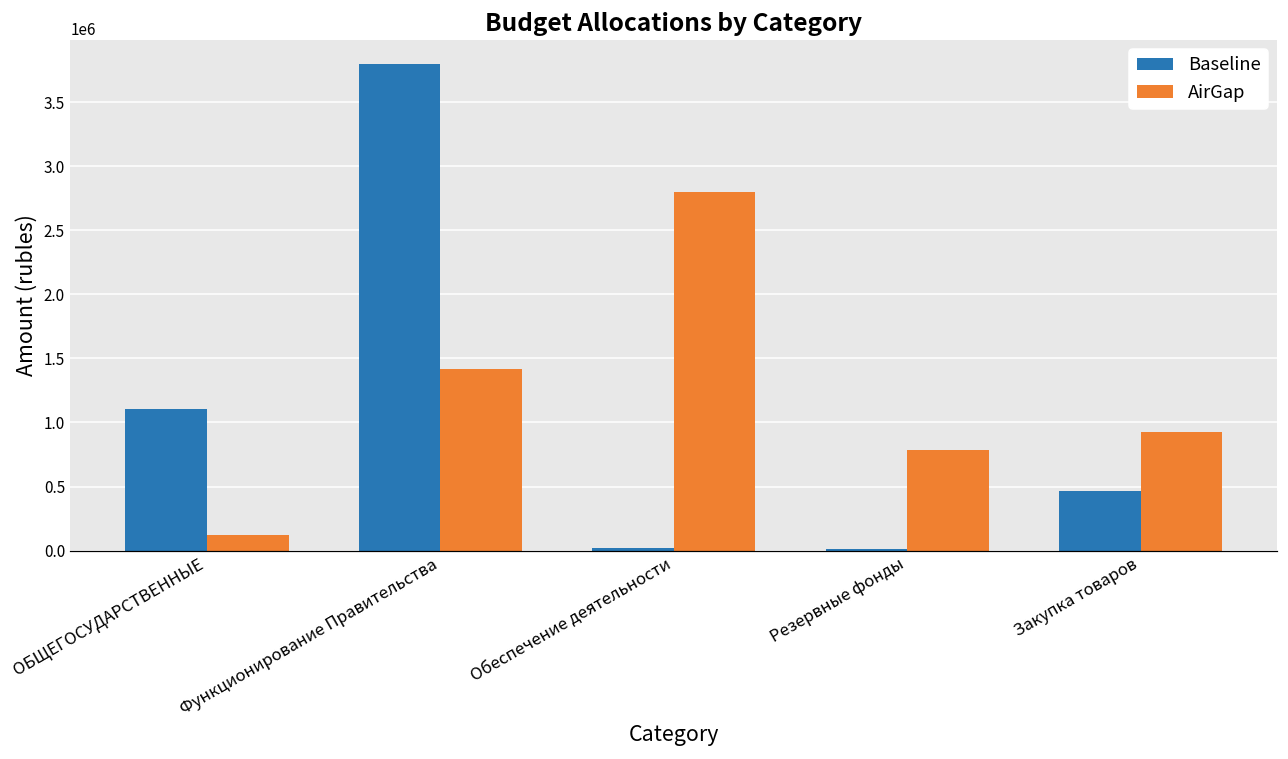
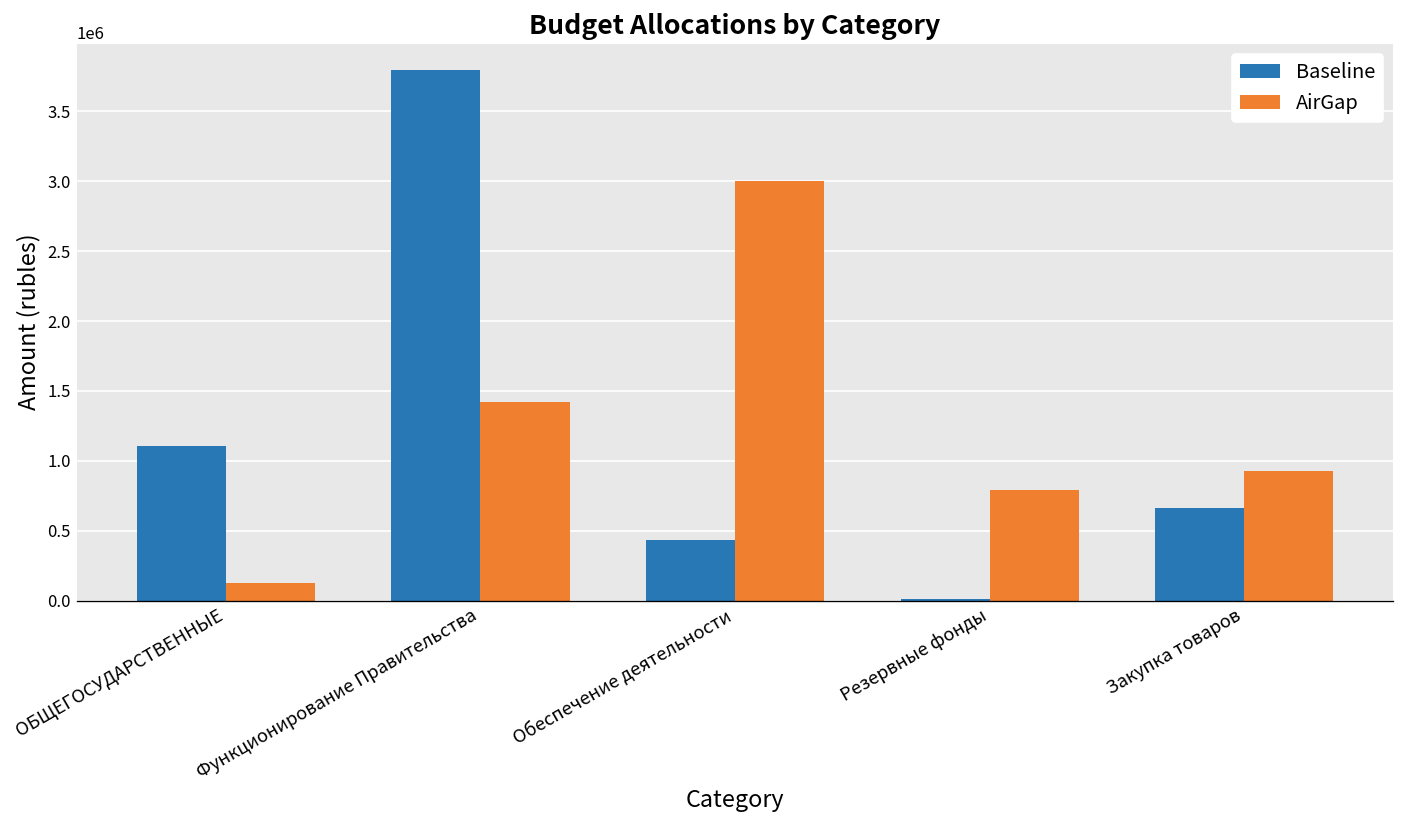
  {
    "Baseline": {
      "ОБЩЕГОСУДАРСТВЕННЫЕ": 1110000,
      "Функционирование Правительства": 3790000,
-     "Обеспечение деятельности": 20000,
-     "Закупка товаров": 470000
+     "Обеспечение деятельности": 440000,
+     "Закупка товаров": 670000
    },
    "AirGap": {
      "ОБЩЕГОСУДАРСТВЕННЫЕ": 130000,
      "Функционирование Правительства": 1420000,
-     "Обеспечение деятельности": 2800000,
+     "Обеспечение деятельности": 3000000,
      "Резервные фонды": 790000,
      "Закупка товаров": 930000
    }
  }
